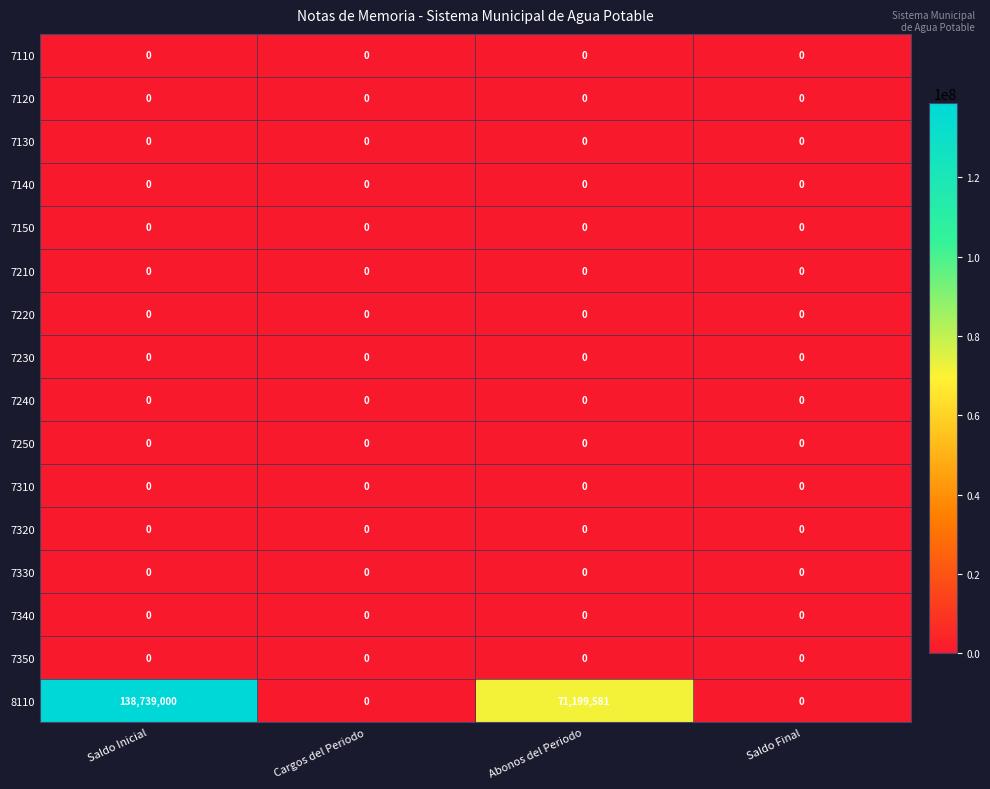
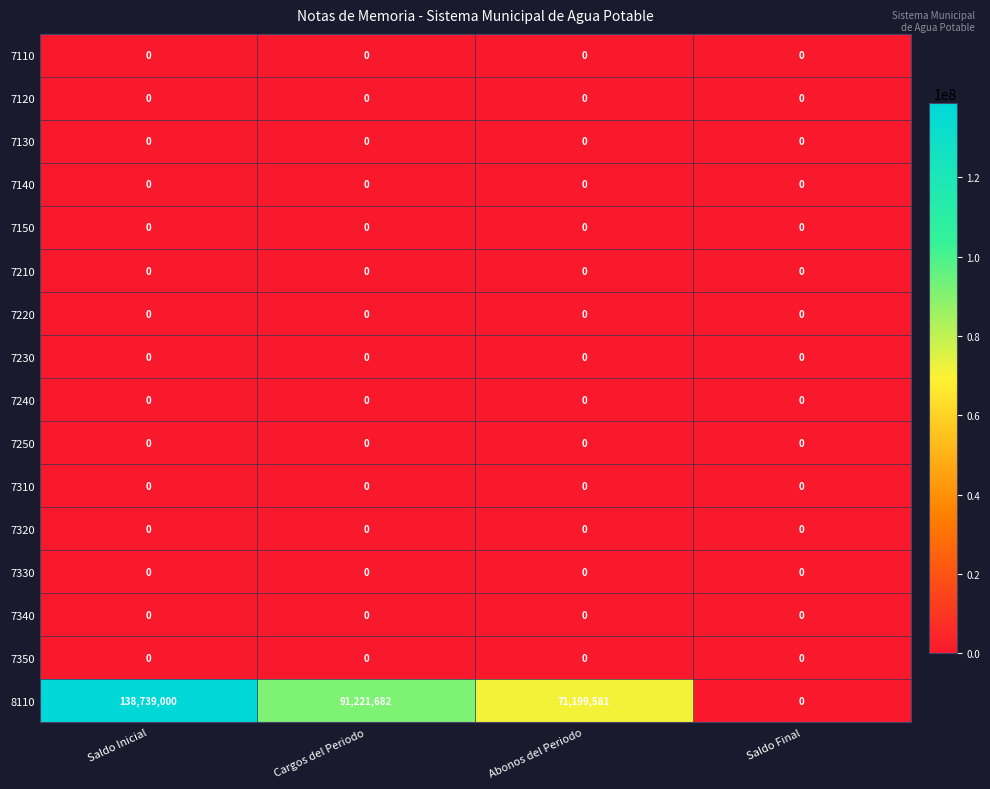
  {
    "7110": {
      "Saldo Inicial": "0",
      "Cargos del Periodo": "0",
      "Abonos del Periodo": "0",
      "Saldo Final": "0"
    },
    "7120": {
      "Saldo Inicial": "0",
      "Cargos del Periodo": "0",
      "Abonos del Periodo": "0",
      "Saldo Final": "0"
    },
    "7130": {
      "Saldo Inicial": "0",
      "Cargos del Periodo": "0",
      "Abonos del Periodo": "0",
      "Saldo Final": "0"
    },
    "7140": {
      "Saldo Inicial": "0",
      "Cargos del Periodo": "0",
      "Abonos del Periodo": "0",
      "Saldo Final": "0"
    },
    "7150": {
      "Saldo Inicial": "0",
      "Cargos del Periodo": "0",
      "Abonos del Periodo": "0",
      "Saldo Final": "0"
    },
    "7210": {
      "Saldo Inicial": "0",
      "Cargos del Periodo": "0",
      "Abonos del Periodo": "0",
      "Saldo Final": "0"
    },
    "7220": {
      "Saldo Inicial": "0",
      "Cargos del Periodo": "0",
      "Abonos del Periodo": "0",
      "Saldo Final": "0"
    },
    "7230": {
      "Saldo Inicial": "0",
      "Cargos del Periodo": "0",
      "Abonos del Periodo": "0",
      "Saldo Final": "0"
    },
    "7240": {
      "Saldo Inicial": "0",
      "Cargos del Periodo": "0",
      "Abonos del Periodo": "0",
      "Saldo Final": "0"
    },
    "7250": {
      "Saldo Inicial": "0",
      "Cargos del Periodo": "0",
      "Abonos del Periodo": "0",
      "Saldo Final": "0"
    },
    "7310": {
      "Saldo Inicial": "0",
      "Cargos del Periodo": "0",
      "Abonos del Periodo": "0",
      "Saldo Final": "0"
    },
    "7320": {
      "Saldo Inicial": "0",
      "Cargos del Periodo": "0",
      "Abonos del Periodo": "0",
      "Saldo Final": "0"
    },
    "7330": {
      "Saldo Inicial": "0",
      "Cargos del Periodo": "0",
      "Abonos del Periodo": "0",
      "Saldo Final": "0"
    },
    "7340": {
      "Saldo Inicial": "0",
      "Cargos del Periodo": "0",
      "Abonos del Periodo": "0",
      "Saldo Final": "0"
    },
    "7350": {
      "Saldo Inicial": "0",
      "Cargos del Periodo": "0",
      "Abonos del Periodo": "0",
      "Saldo Final": "0"
    },
    "8110": {
      "Saldo Inicial": "138,739,000",
-     "Cargos del Periodo": "0",
+     "Cargos del Periodo": "91,221,682",
      "Abonos del Periodo": "71,199,581",
      "Saldo Final": "0"
    }
  }
